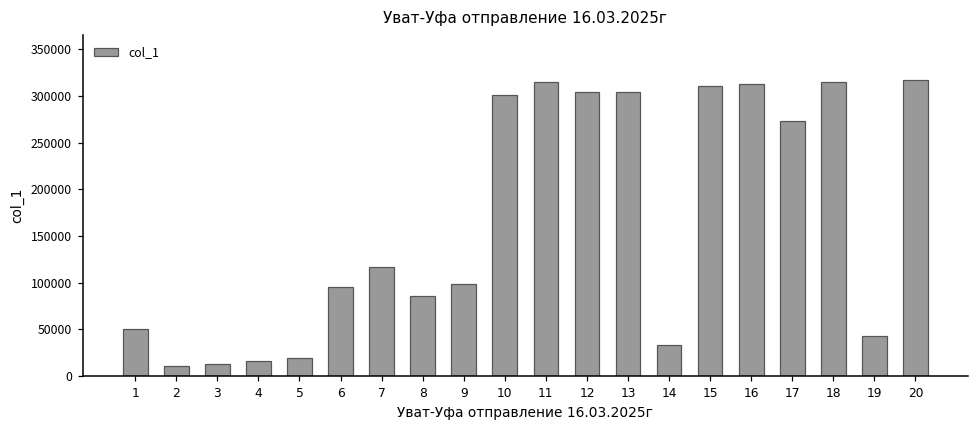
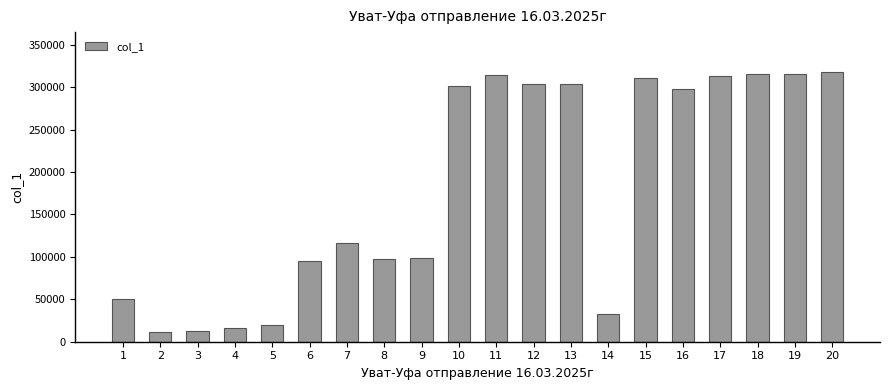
  {
    "1": 50000,
    "2": 10000,
    "3": 10000,
    "4": 20000,
    "5": 20000,
    "6": 100000,
    "7": 120000,
-   "8": 90000,
+   "8": 100000,
    "9": 100000,
    "10": 300000,
    "11": 310000,
    "12": 300000,
    "13": 300000,
    "14": 30000,
    "15": 310000,
-   "16": 310000,
-   "17": 270000,
+   "16": 300000,
+   "17": 310000,
    "18": 320000,
-   "19": 40000,
+   "19": 320000,
    "20": 320000
  }
